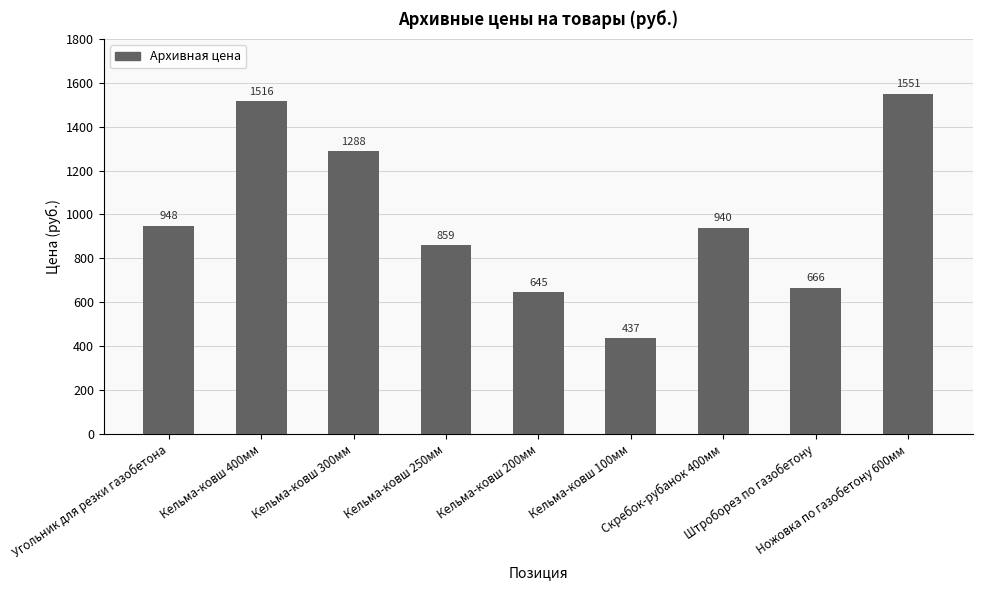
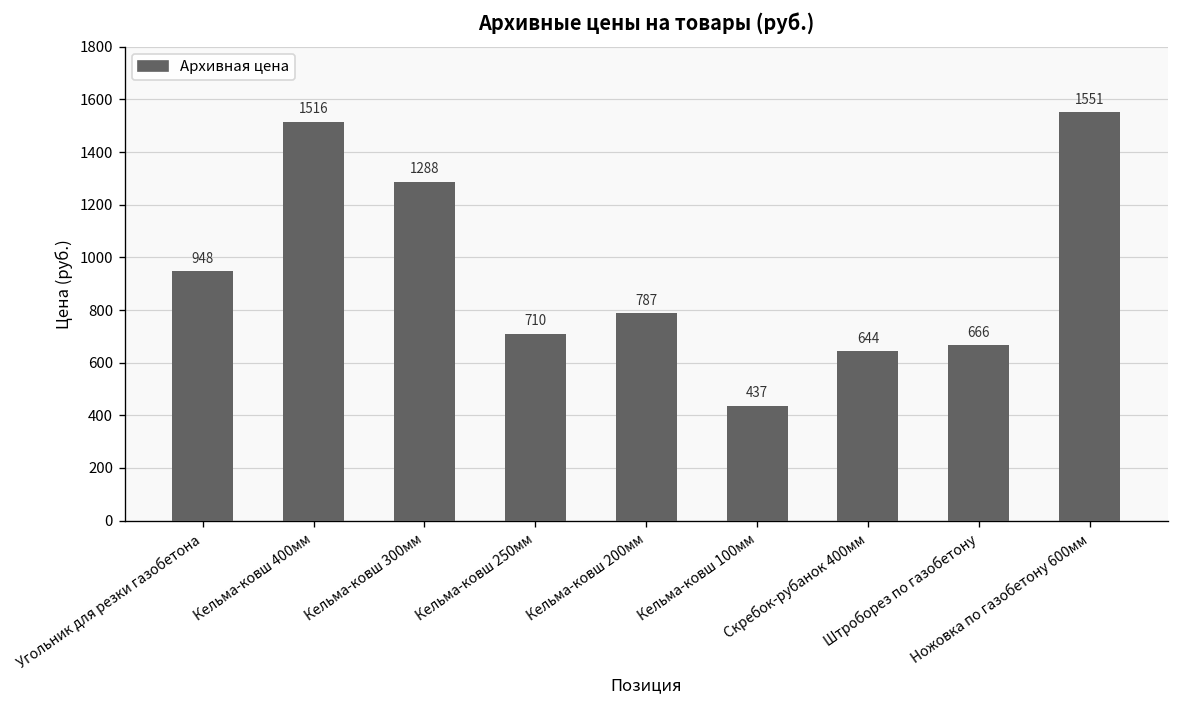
  {
    "Угольник для резки газобетона": 948,
    "Кельма-ковш 400мм": 1516,
    "Кельма-ковш 300мм": 1288,
-   "Кельма-ковш 250мм": 859,
-   "Кельма-ковш 200мм": 645,
+   "Кельма-ковш 250мм": 710,
+   "Кельма-ковш 200мм": 787,
    "Кельма-ковш 100мм": 437,
-   "Скребок-рубанок 400мм": 940,
+   "Скребок-рубанок 400мм": 644,
    "Штроборез по газобетону": 666,
    "Ножовка по газобетону 600мм": 1551
  }
